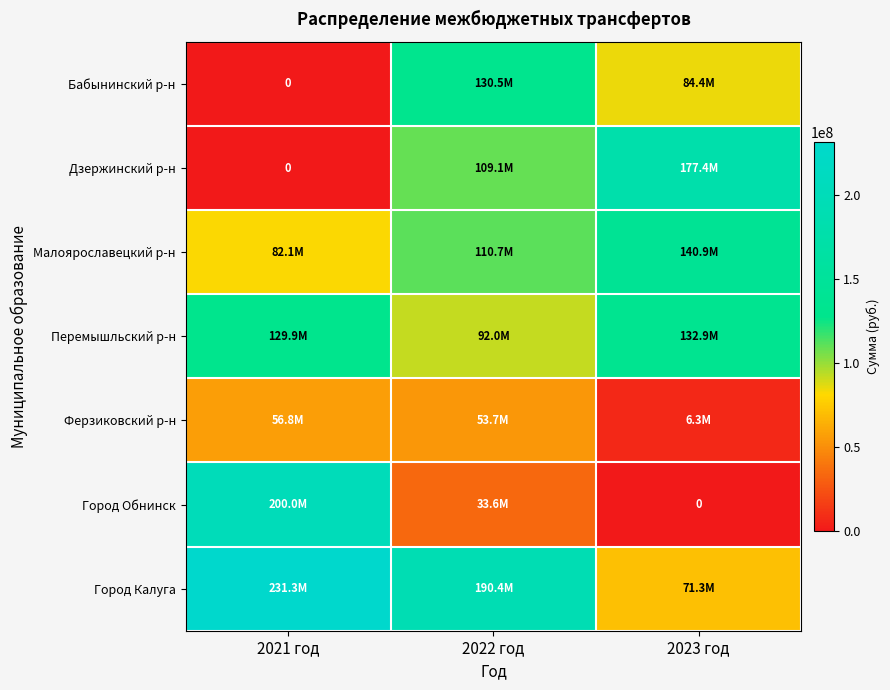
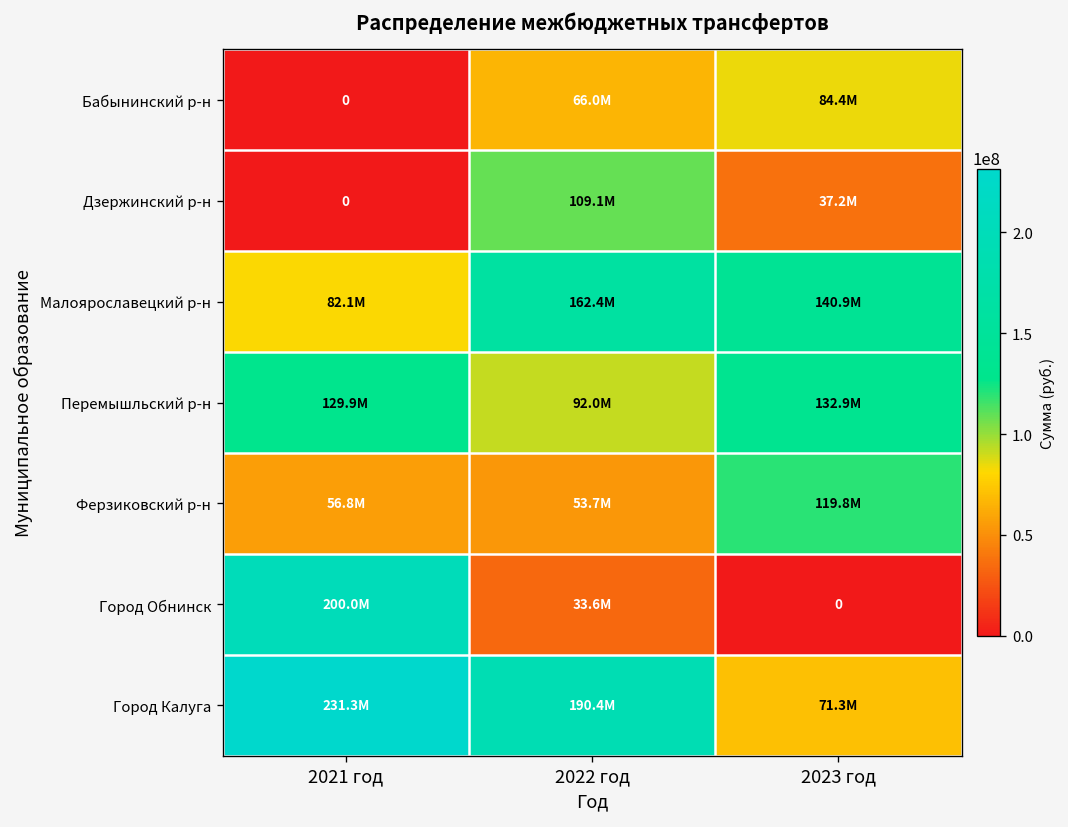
  {
    "Бабынинский р-н": {
      "2021 год": "0",
-     "2022 год": "130.5M",
+     "2022 год": "66.0M",
      "2023 год": "84.4M"
    },
    "Дзержинский р-н": {
      "2021 год": "0",
      "2022 год": "109.1M",
-     "2023 год": "177.4M"
+     "2023 год": "37.2M"
    },
    "Малоярославецкий р-н": {
      "2021 год": "82.1M",
-     "2022 год": "110.7M",
+     "2022 год": "162.4M",
      "2023 год": "140.9M"
    },
    "Перемышльский р-н": {
      "2021 год": "129.9M",
      "2022 год": "92.0M",
      "2023 год": "132.9M"
    },
    "Ферзиковский р-н": {
      "2021 год": "56.8M",
      "2022 год": "53.7M",
-     "2023 год": "6.3M"
+     "2023 год": "119.8M"
    },
    "Город Обнинск": {
      "2021 год": "200.0M",
      "2022 год": "33.6M",
      "2023 год": "0"
    },
    "Город Калуга": {
      "2021 год": "231.3M",
      "2022 год": "190.4M",
      "2023 год": "71.3M"
    }
  }
